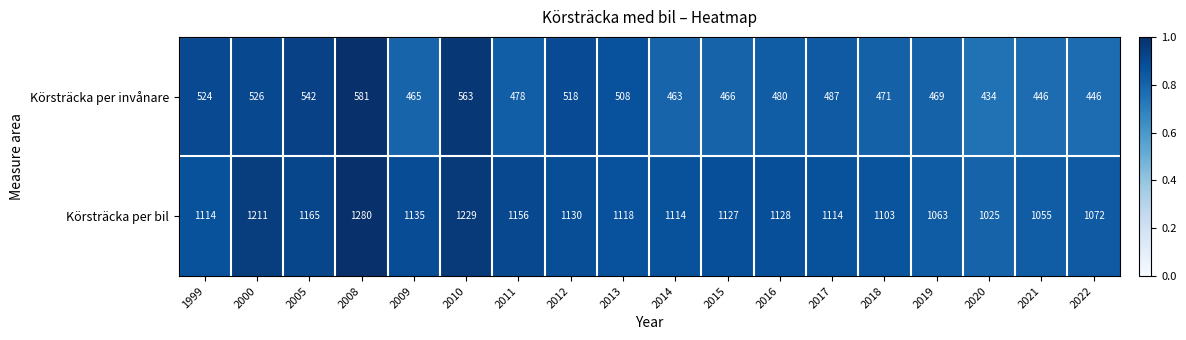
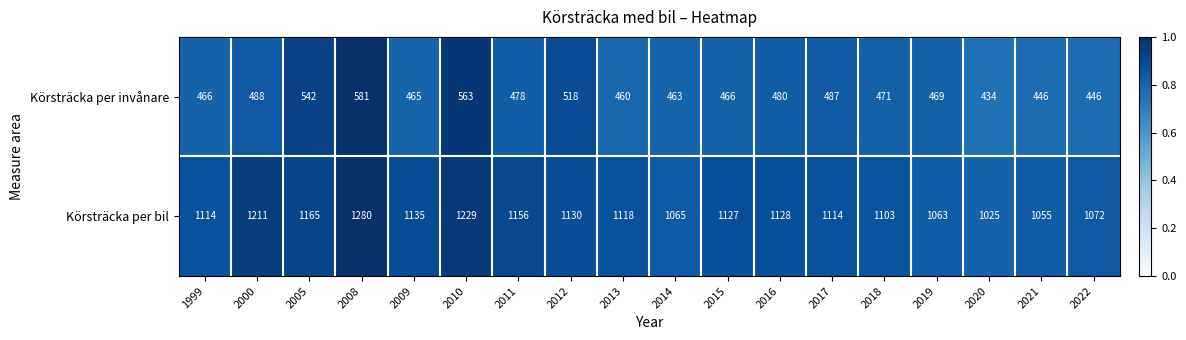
  {
    "Körsträcka per invånare": {
-     "1999": 524,
-     "2000": 526,
+     "1999": 466,
+     "2000": 488,
      "2005": 542,
      "2008": 581,
      "2009": 465,
      "2010": 563,
      "2011": 478,
      "2012": 518,
-     "2013": 508,
+     "2013": 460,
      "2014": 463,
      "2015": 466,
      "2016": 480,
      "2017": 487,
      "2018": 471,
      "2019": 469,
      "2020": 434,
      "2021": 446,
      "2022": 446
    },
    "Körsträcka per bil": {
      "1999": 1114,
      "2000": 1211,
      "2005": 1165,
      "2008": 1280,
      "2009": 1135,
      "2010": 1229,
      "2011": 1156,
      "2012": 1130,
      "2013": 1118,
-     "2014": 1114,
+     "2014": 1065,
      "2015": 1127,
      "2016": 1128,
      "2017": 1114,
      "2018": 1103,
      "2019": 1063,
      "2020": 1025,
      "2021": 1055,
      "2022": 1072
    }
  }
